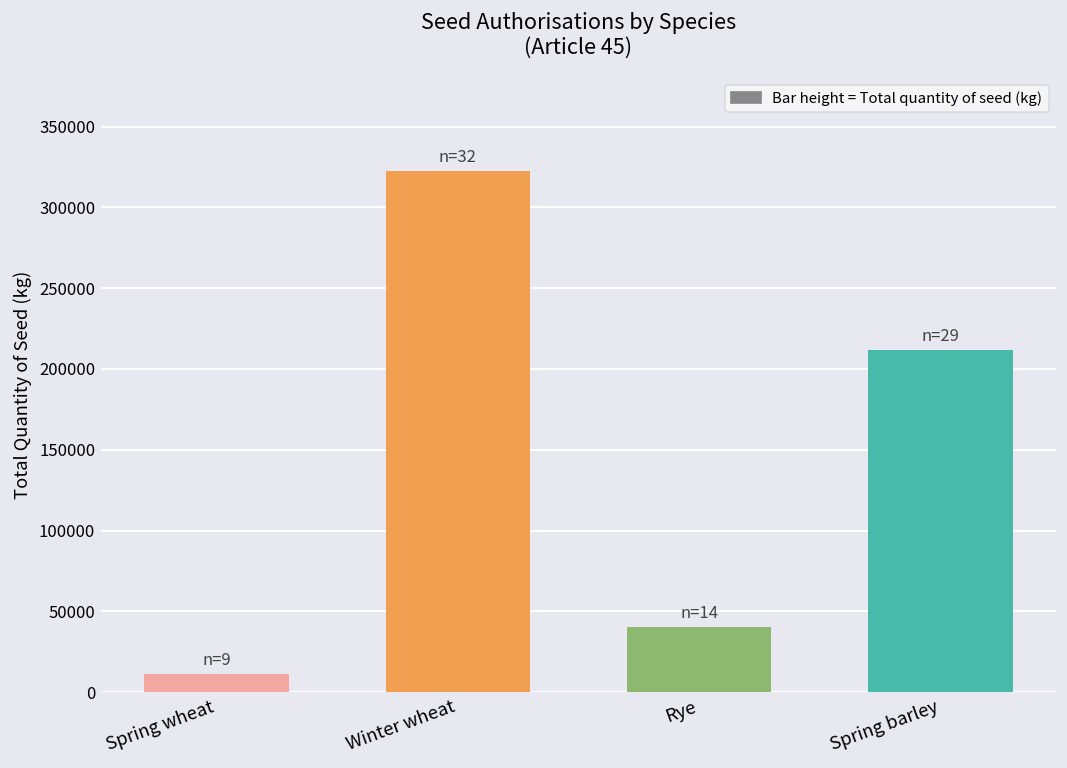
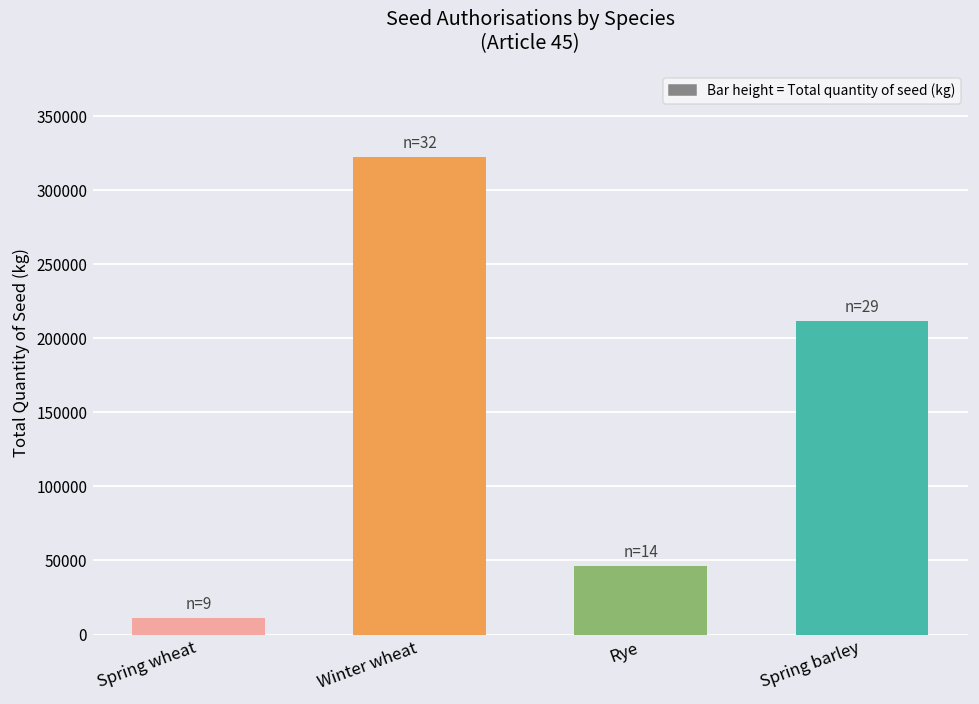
  {
-   "Rye": 40000
+   "Rye": 46000
  }
